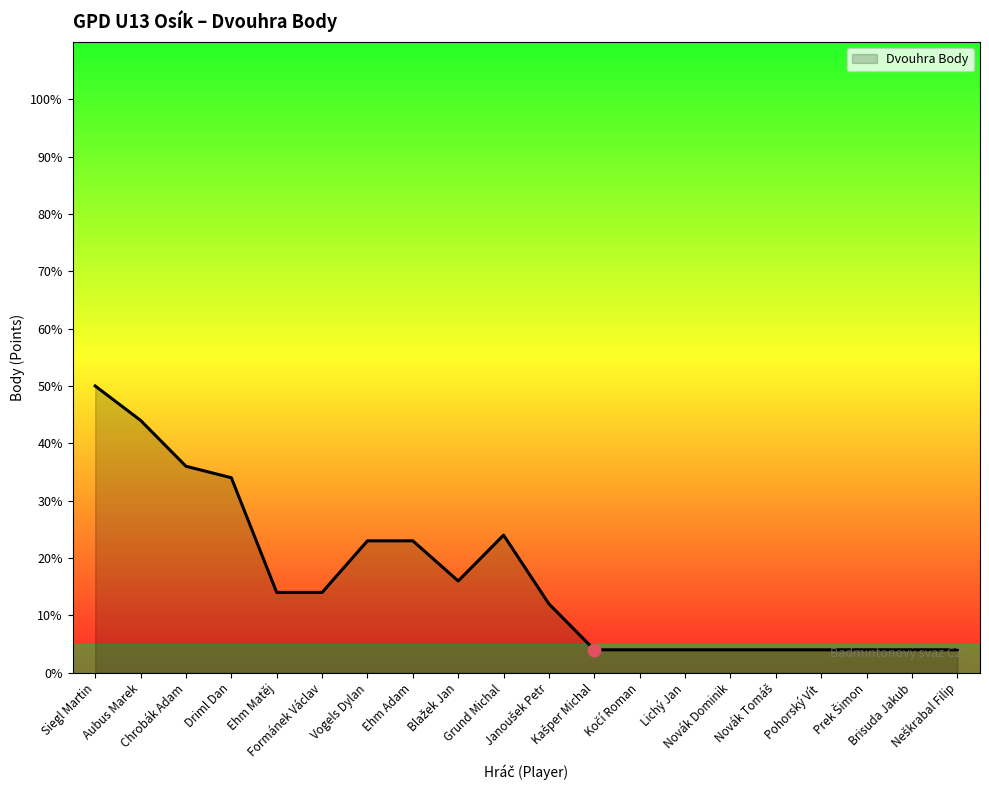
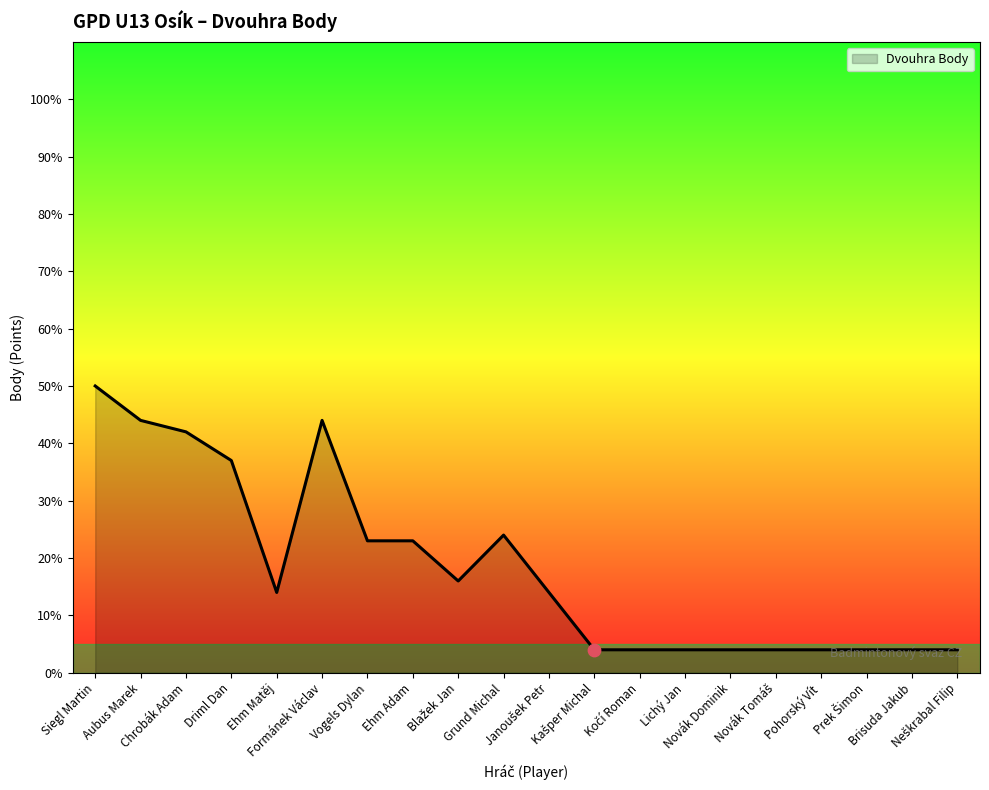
  {
    "Dvouhra Body": {
      "Siegl Martin": "50%",
      "Aubus Marek": "44%",
-     "Chrobák Adam": "36%",
-     "Driml Dan": "34%",
+     "Chrobák Adam": "42%",
+     "Driml Dan": "37%",
      "Ehm Matěj": "14%",
-     "Formánek Václav": "14%",
+     "Formánek Václav": "44%",
      "Vogels Dylan": "23%",
      "Ehm Adam": "23%",
      "Blažek Jan": "16%",
      "Grund Michal": "24%",
-     "Janoušek Petr": "12%"
+     "Janoušek Petr": "14%"
    }
  }
